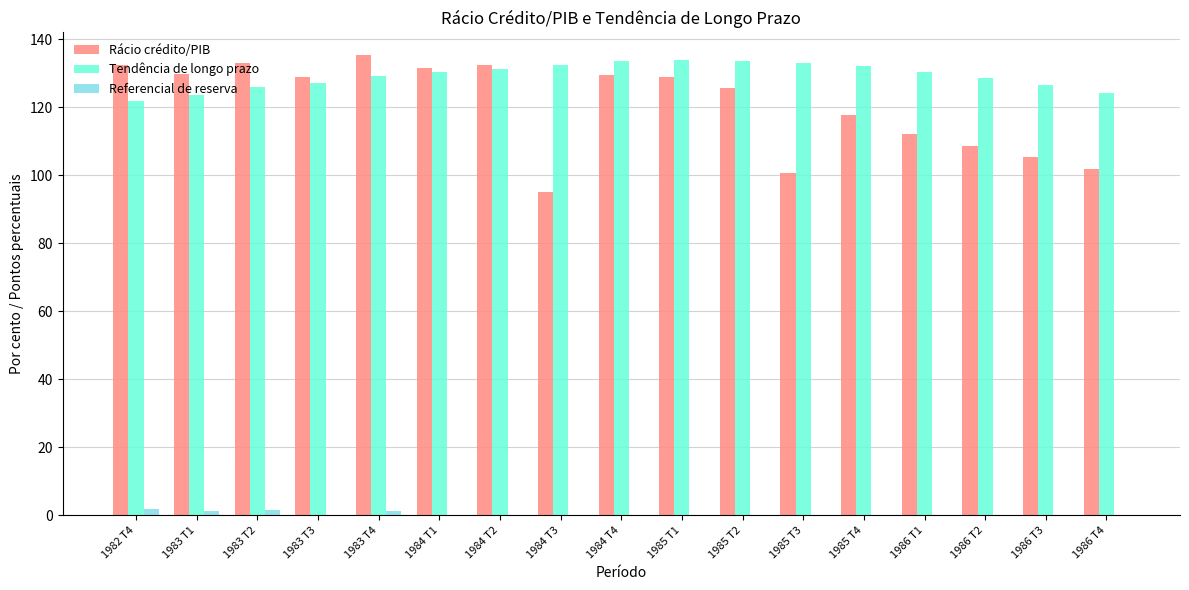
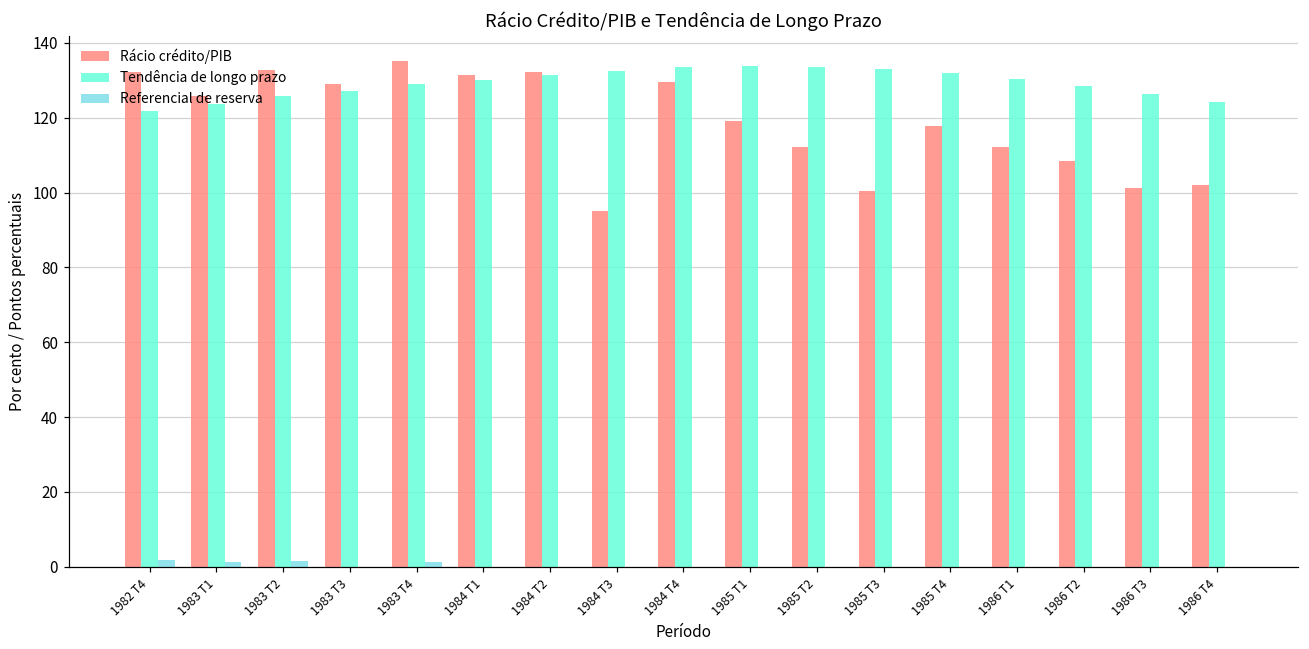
  {
    "Rácio crédito/PIB": {
      "1982 T4": 132,
-     "1983 T1": 130,
+     "1983 T1": 126,
      "1983 T2": 133,
      "1983 T3": 129,
      "1983 T4": 135,
      "1984 T1": 132,
      "1984 T2": 132,
      "1984 T3": 95,
      "1984 T4": 129,
-     "1985 T1": 129,
-     "1985 T2": 126,
+     "1985 T1": 119,
+     "1985 T2": 112,
      "1985 T3": 101,
      "1985 T4": 118,
      "1986 T1": 112,
      "1986 T2": 108,
-     "1986 T3": 105,
+     "1986 T3": 101,
      "1986 T4": 102
    }
  }
